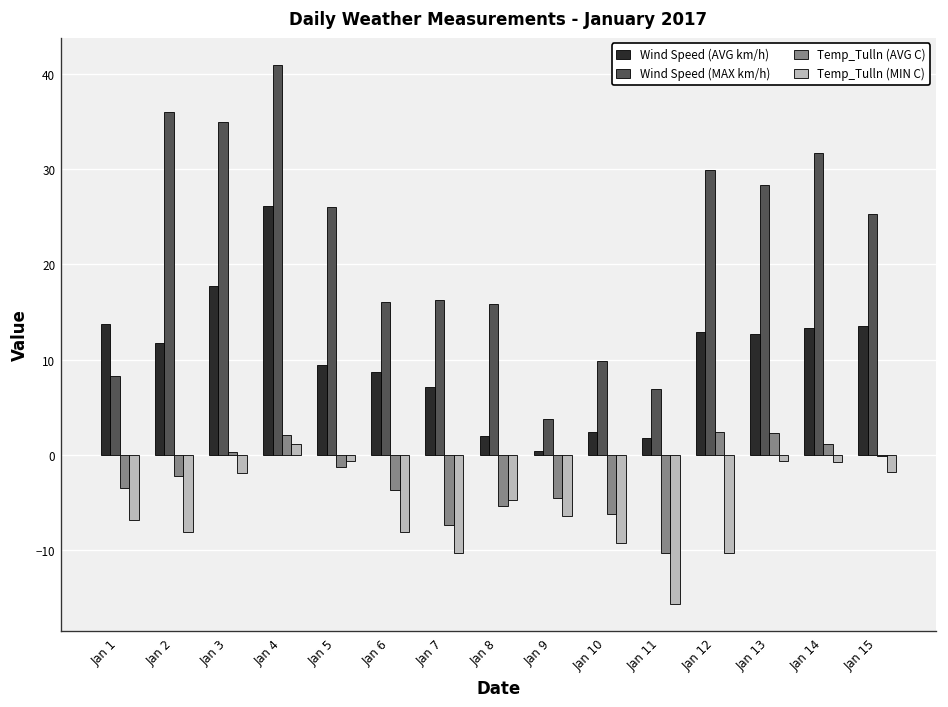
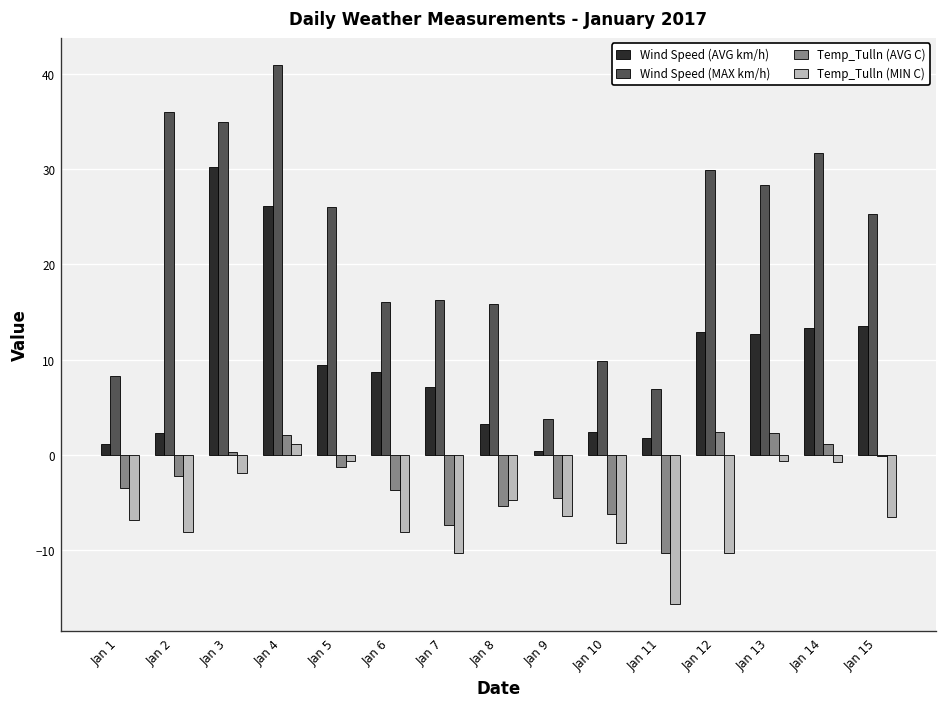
  {
    "Wind Speed (AVG km/h)": {
-     "Jan 1": 14,
-     "Jan 2": 12,
-     "Jan 3": 18,
+     "Jan 1": 1,
+     "Jan 2": 2,
+     "Jan 3": 30,
      "Jan 4": 26,
      "Jan 5": 9,
      "Jan 6": 9,
      "Jan 7": 7,
-     "Jan 8": 2,
+     "Jan 8": 3,
      "Jan 9": 0,
      "Jan 10": 2,
      "Jan 11": 2,
      "Jan 12": 13,
      "Jan 13": 13,
      "Jan 14": 13,
      "Jan 15": 14
    },
    "Wind Speed (MAX km/h)": {
      "Jan 1": 8,
      "Jan 2": 36,
      "Jan 3": 35,
      "Jan 4": 41,
      "Jan 5": 26,
      "Jan 6": 16,
      "Jan 7": 16,
      "Jan 8": 16,
      "Jan 9": 4,
      "Jan 10": 10,
      "Jan 11": 7,
      "Jan 12": 30,
      "Jan 13": 28,
      "Jan 14": 32,
      "Jan 15": 25
    },
    "Temp_Tulln (AVG C)": {
      "Jan 1": -4,
      "Jan 2": -2,
      "Jan 4": 2,
      "Jan 5": -1,
      "Jan 6": -4,
      "Jan 7": -7,
      "Jan 8": -5,
      "Jan 9": -5,
      "Jan 10": -6,
      "Jan 11": -10,
      "Jan 12": 2,
      "Jan 13": 2,
      "Jan 14": 1
    },
    "Temp_Tulln (MIN C)": {
      "Jan 1": -7,
      "Jan 2": -8,
      "Jan 3": -2,
      "Jan 4": 1,
      "Jan 5": -1,
      "Jan 6": -8,
      "Jan 7": -10,
      "Jan 8": -5,
      "Jan 9": -6,
      "Jan 10": -9,
      "Jan 11": -16,
      "Jan 12": -10,
      "Jan 13": -1,
      "Jan 14": -1,
-     "Jan 15": -2
+     "Jan 15": -7
    }
  }
